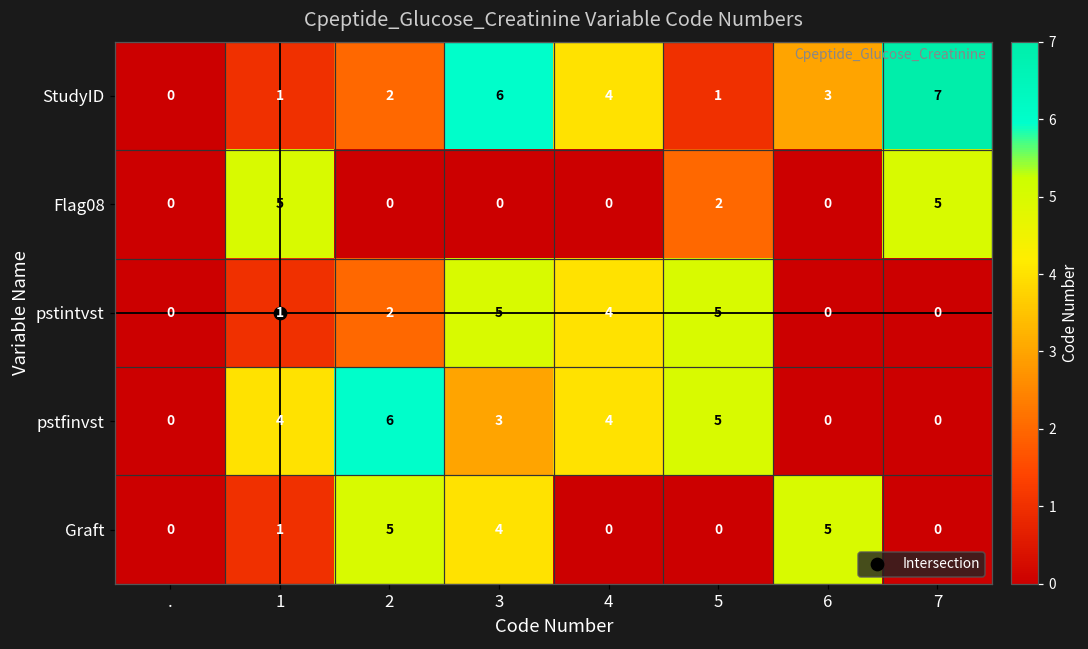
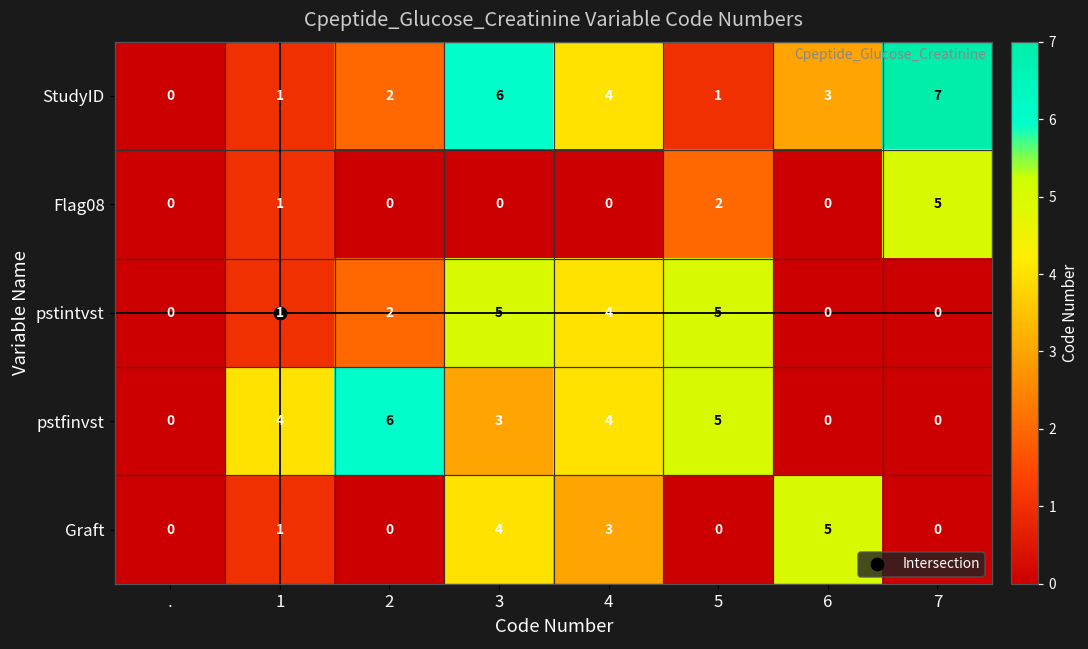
  {
    "StudyID": {
      ".": 0,
      "1": 1,
      "2": 2,
      "3": 6,
      "4": 4,
      "5": 1,
      "6": 3
    },
    "Flag08": {
      ".": 0,
-     "1": 5,
+     "1": 1,
      "2": 0,
      "3": 0,
      "4": 0,
      "5": 2,
      "6": 0,
      "7": 5
    },
    "pstintvst": {
      ".": 0,
      "2": 2,
      "3": 5,
      "4": 4,
      "5": 5,
      "6": 0,
      "7": 0
    },
    "pstfinvst": {
      ".": 0,
      "1": 4,
      "2": 6,
      "3": 3,
      "4": 4,
      "5": 5,
      "6": 0,
      "7": 0
    },
    "Graft": {
      ".": 0,
      "1": 1,
-     "2": 5,
+     "2": 0,
      "3": 4,
-     "4": 0,
+     "4": 3,
      "5": 0,
      "6": 5,
      "7": 0
    }
  }
